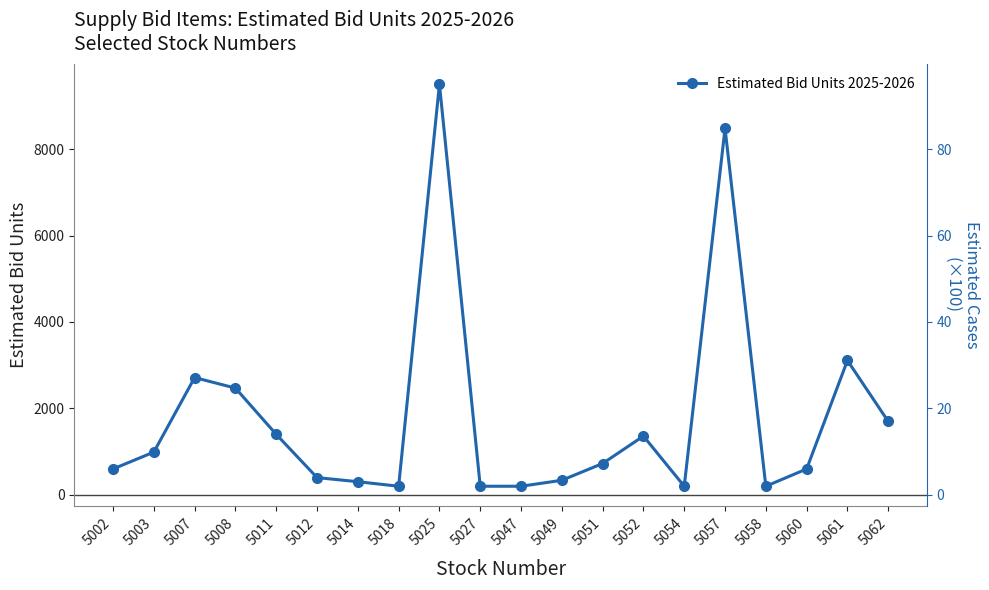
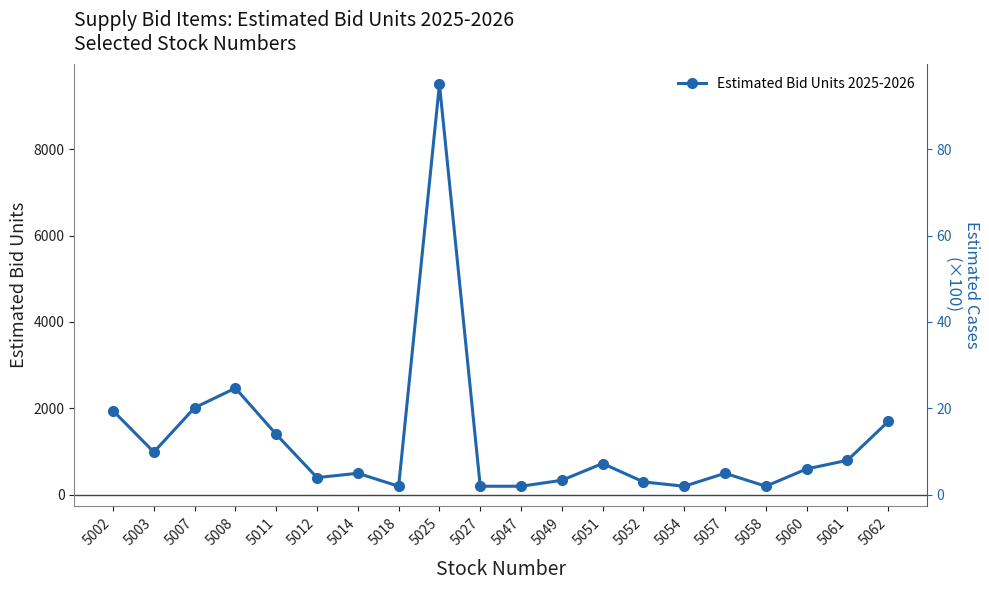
  {
-   "5002": 600,
+   "5002": 1900,
    "5003": 1000,
-   "5007": 2700,
+   "5007": 2000,
    "5008": 2500,
    "5011": 1400,
    "5012": 400,
-   "5014": 300,
+   "5014": 500,
    "5018": 200,
    "5025": 9500,
    "5027": 200,
    "5047": 200,
    "5049": 300,
    "5051": 700,
-   "5052": 1400,
+   "5052": 300,
    "5054": 200,
-   "5057": 8500,
+   "5057": 500,
    "5058": 200,
    "5060": 600,
-   "5061": 3100,
+   "5061": 800,
    "5062": 1700
  }
